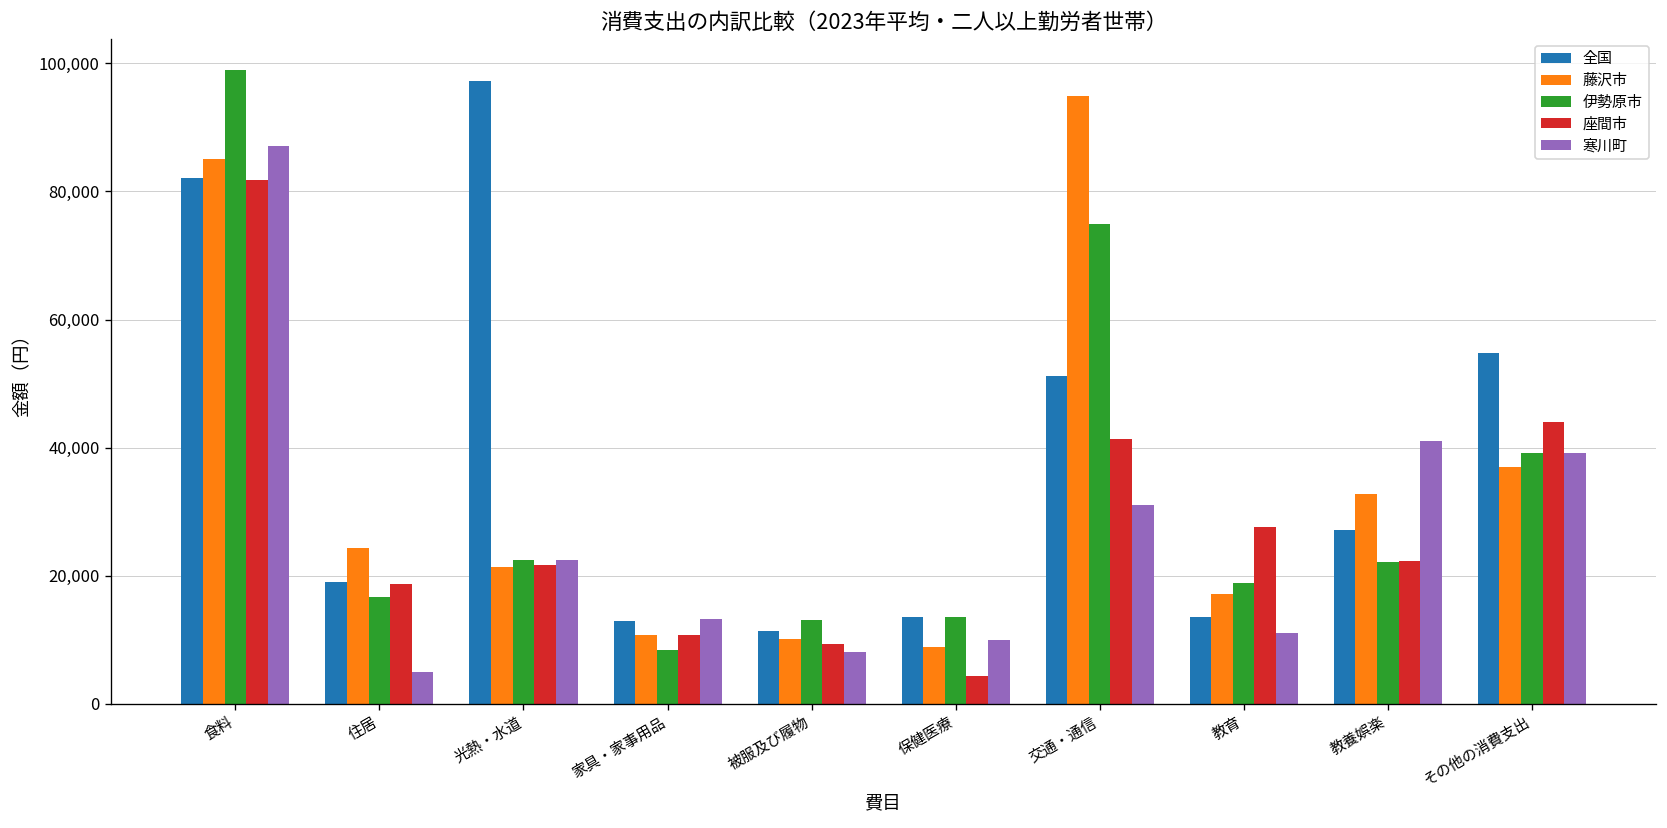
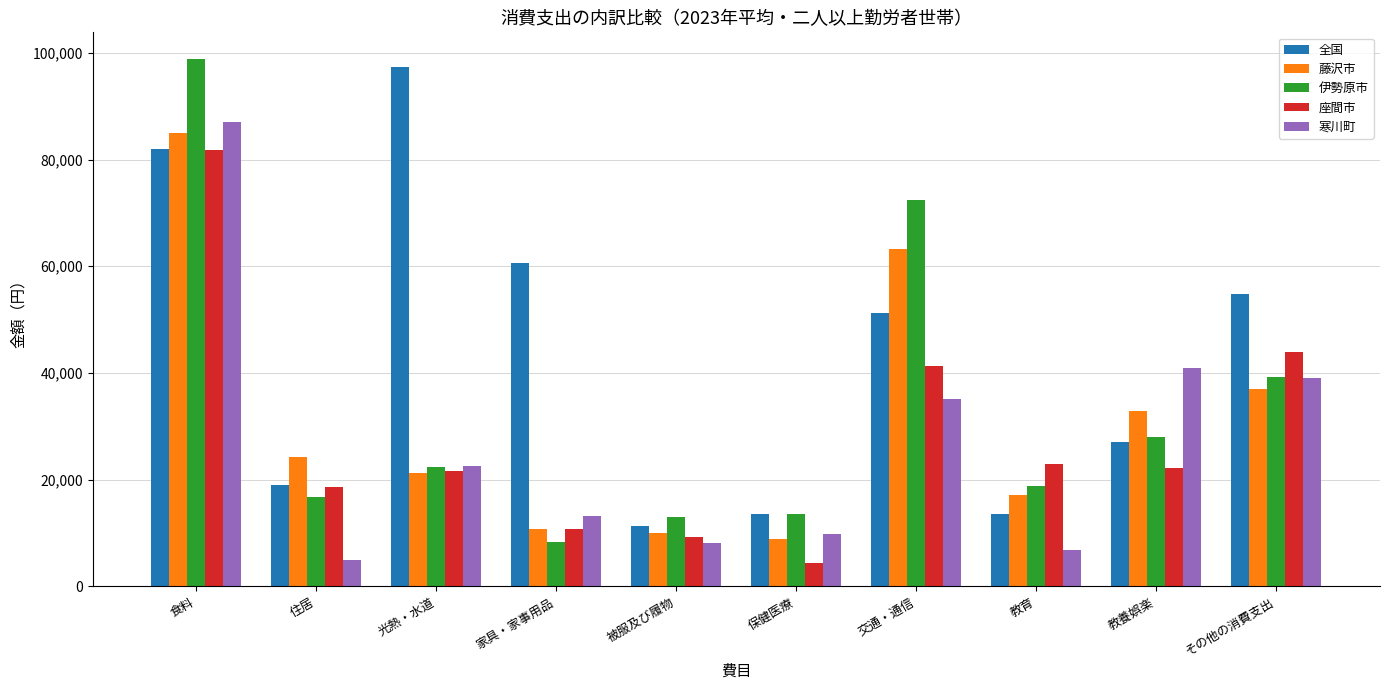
  {
    "全国": {
      "食料": "82,000",
      "住居": "19,000",
      "光熱・水道": "97,000",
-     "家具・家事用品": "13,000",
+     "家具・家事用品": "61,000",
      "被服及び履物": "11,000",
      "保健医療": "14,000",
      "交通・通信": "51,000",
      "教育": "14,000",
      "教養娯楽": "27,000",
      "その他の消費支出": "55,000"
    },
    "藤沢市": {
      "食料": "85,000",
      "住居": "24,000",
      "光熱・水道": "21,000",
      "家具・家事用品": "11,000",
      "被服及び履物": "10,000",
      "保健医療": "9,000",
-     "交通・通信": "95,000",
+     "交通・通信": "63,000",
      "教育": "17,000",
      "教養娯楽": "33,000",
      "その他の消費支出": "37,000"
    },
    "伊勢原市": {
      "食料": "99,000",
      "住居": "17,000",
      "光熱・水道": "22,000",
      "家具・家事用品": "8,000",
      "被服及び履物": "13,000",
      "保健医療": "14,000",
-     "交通・通信": "75,000",
+     "交通・通信": "72,000",
      "教育": "19,000",
-     "教養娯楽": "22,000",
+     "教養娯楽": "28,000",
      "その他の消費支出": "39,000"
    },
    "座間市": {
      "食料": "82,000",
      "住居": "19,000",
      "光熱・水道": "22,000",
      "家具・家事用品": "11,000",
      "被服及び履物": "9,000",
      "保健医療": "4,000",
      "交通・通信": "41,000",
-     "教育": "28,000",
+     "教育": "23,000",
      "教養娯楽": "22,000",
      "その他の消費支出": "44,000"
    },
    "寒川町": {
      "食料": "87,000",
      "住居": "5,000",
      "光熱・水道": "23,000",
      "家具・家事用品": "13,000",
      "被服及び履物": "8,000",
      "保健医療": "10,000",
-     "交通・通信": "31,000",
-     "教育": "11,000",
+     "交通・通信": "35,000",
+     "教育": "7,000",
      "教養娯楽": "41,000",
      "その他の消費支出": "39,000"
    }
  }
